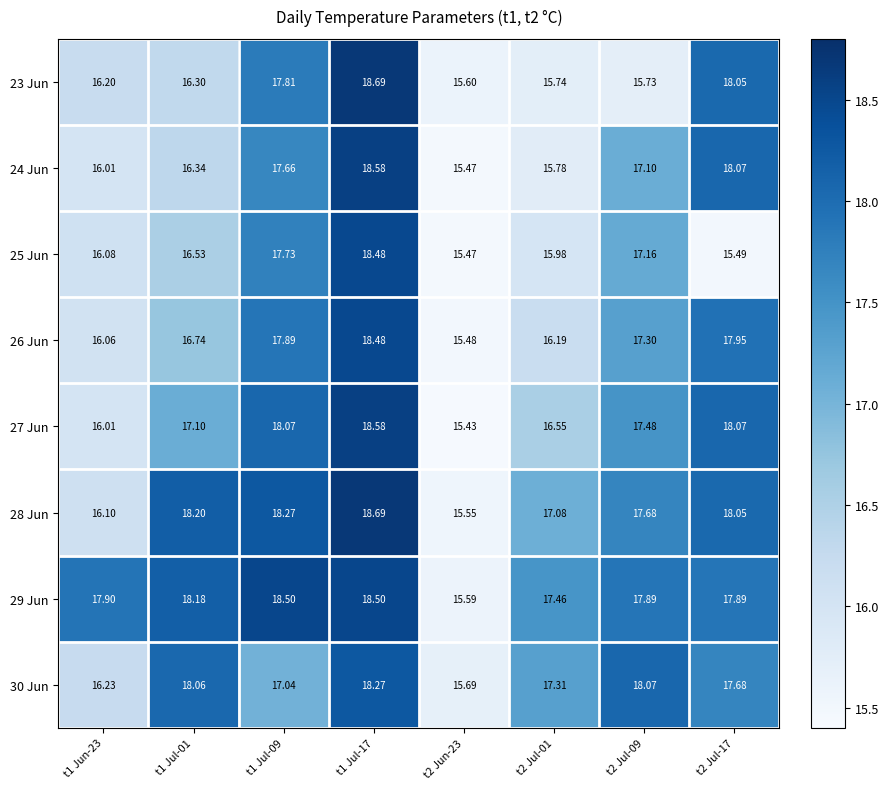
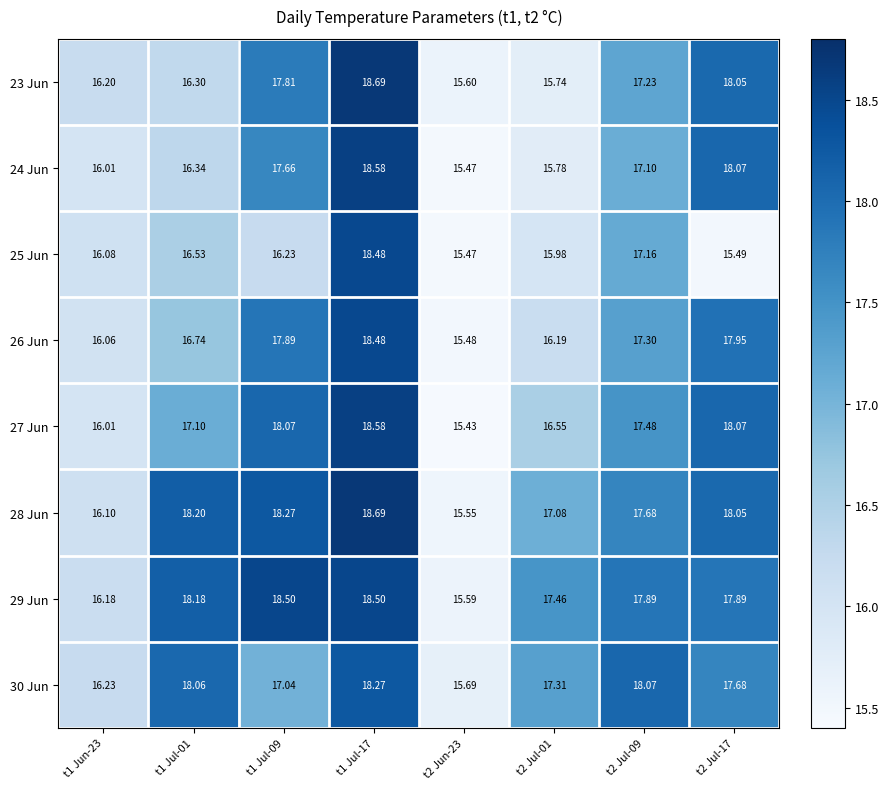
  {
    "23 Jun": {
      "t1 Jun-23": 16.20,
      "t1 Jul-01": 16.30,
      "t1 Jul-09": 17.81,
      "t1 Jul-17": 18.69,
      "t2 Jun-23": 15.60,
      "t2 Jul-01": 15.74,
-     "t2 Jul-09": 15.73,
+     "t2 Jul-09": 17.23,
      "t2 Jul-17": 18.05
    },
    "24 Jun": {
      "t1 Jun-23": 16.01,
      "t1 Jul-01": 16.34,
      "t1 Jul-09": 17.66,
      "t1 Jul-17": 18.58,
      "t2 Jun-23": 15.47,
      "t2 Jul-01": 15.78,
      "t2 Jul-09": 17.10,
      "t2 Jul-17": 18.07
    },
    "25 Jun": {
      "t1 Jun-23": 16.08,
      "t1 Jul-01": 16.53,
-     "t1 Jul-09": 17.73,
+     "t1 Jul-09": 16.23,
      "t1 Jul-17": 18.48,
      "t2 Jun-23": 15.47,
      "t2 Jul-01": 15.98,
      "t2 Jul-09": 17.16,
      "t2 Jul-17": 15.49
    },
    "26 Jun": {
      "t1 Jun-23": 16.06,
      "t1 Jul-01": 16.74,
      "t1 Jul-09": 17.89,
      "t1 Jul-17": 18.48,
      "t2 Jun-23": 15.48,
      "t2 Jul-01": 16.19,
      "t2 Jul-09": 17.30,
      "t2 Jul-17": 17.95
    },
    "27 Jun": {
      "t1 Jun-23": 16.01,
      "t1 Jul-01": 17.10,
      "t1 Jul-09": 18.07,
      "t1 Jul-17": 18.58,
      "t2 Jun-23": 15.43,
      "t2 Jul-01": 16.55,
      "t2 Jul-09": 17.48,
      "t2 Jul-17": 18.07
    },
    "28 Jun": {
      "t1 Jun-23": 16.10,
      "t1 Jul-01": 18.20,
      "t1 Jul-09": 18.27,
      "t1 Jul-17": 18.69,
      "t2 Jun-23": 15.55,
      "t2 Jul-01": 17.08,
      "t2 Jul-09": 17.68,
      "t2 Jul-17": 18.05
    },
    "29 Jun": {
-     "t1 Jun-23": 17.90,
+     "t1 Jun-23": 16.18,
      "t1 Jul-01": 18.18,
      "t1 Jul-09": 18.50,
      "t1 Jul-17": 18.50,
      "t2 Jun-23": 15.59,
      "t2 Jul-01": 17.46,
      "t2 Jul-09": 17.89,
      "t2 Jul-17": 17.89
    },
    "30 Jun": {
      "t1 Jun-23": 16.23,
      "t1 Jul-01": 18.06,
      "t1 Jul-09": 17.04,
      "t1 Jul-17": 18.27,
      "t2 Jun-23": 15.69,
      "t2 Jul-01": 17.31,
      "t2 Jul-09": 18.07,
      "t2 Jul-17": 17.68
    }
  }
